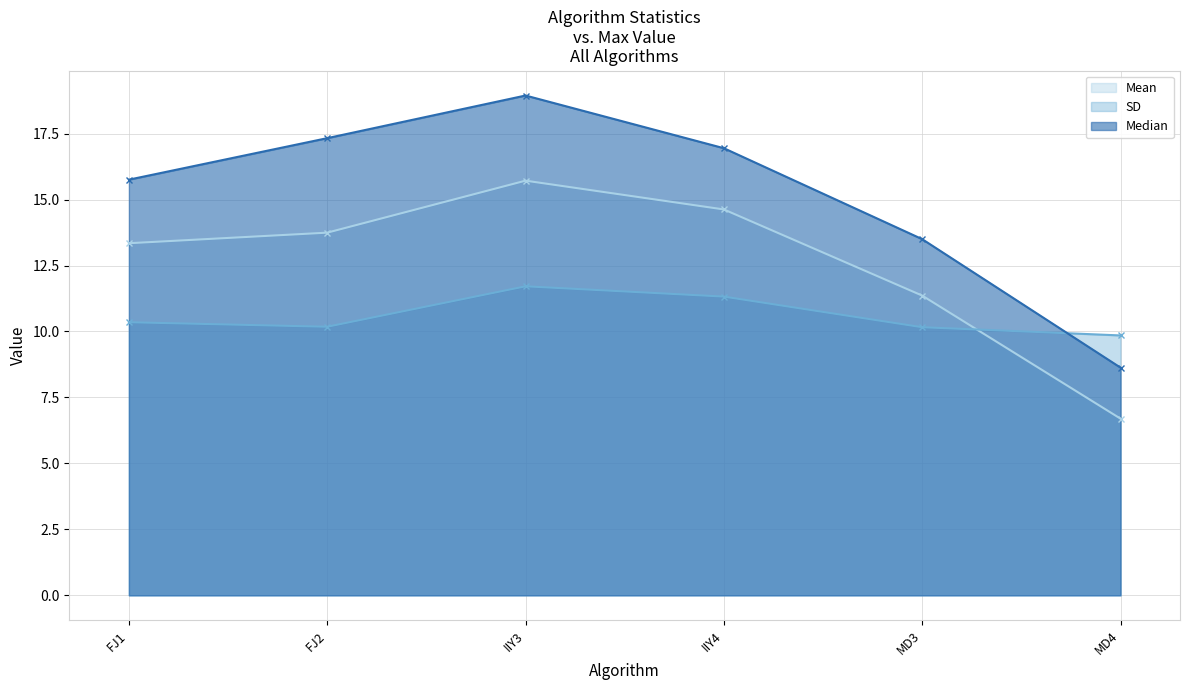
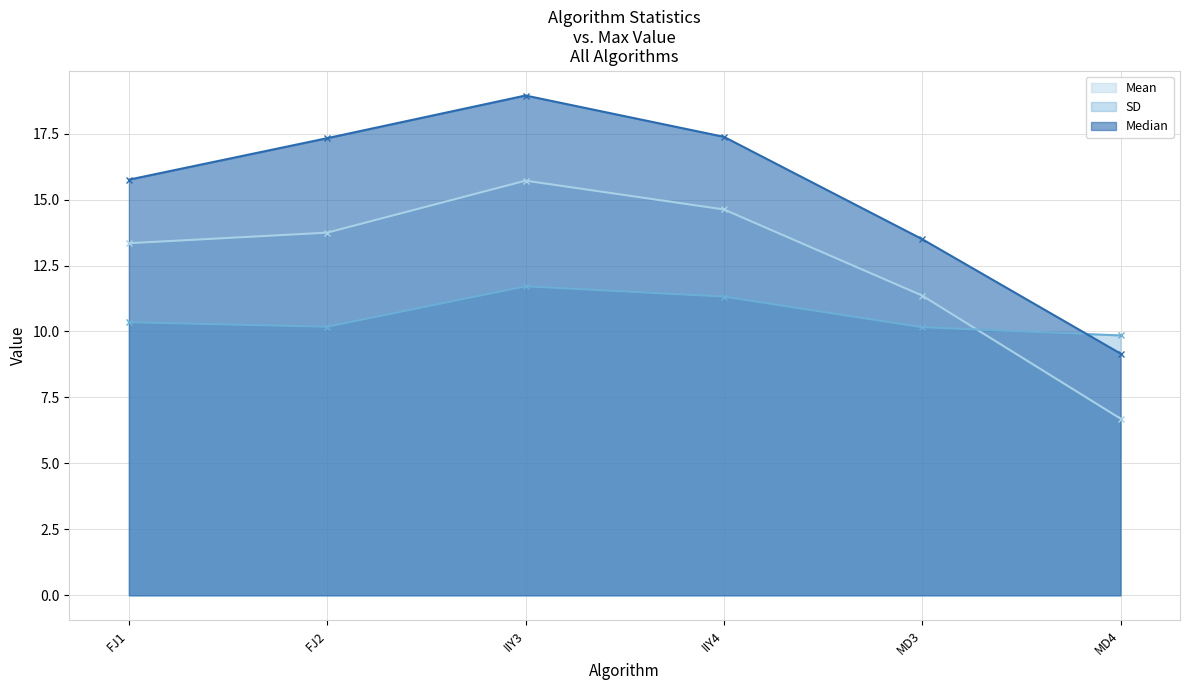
  {
    "Median": {
      "FJ1": 15.8,
      "FJ2": 17.3,
      "IIY3": 18.9,
-     "IIY4": 16.9,
+     "IIY4": 17.4,
      "MD3": 13.5,
-     "MD4": 8.6
+     "MD4": 9.2
    }
  }
